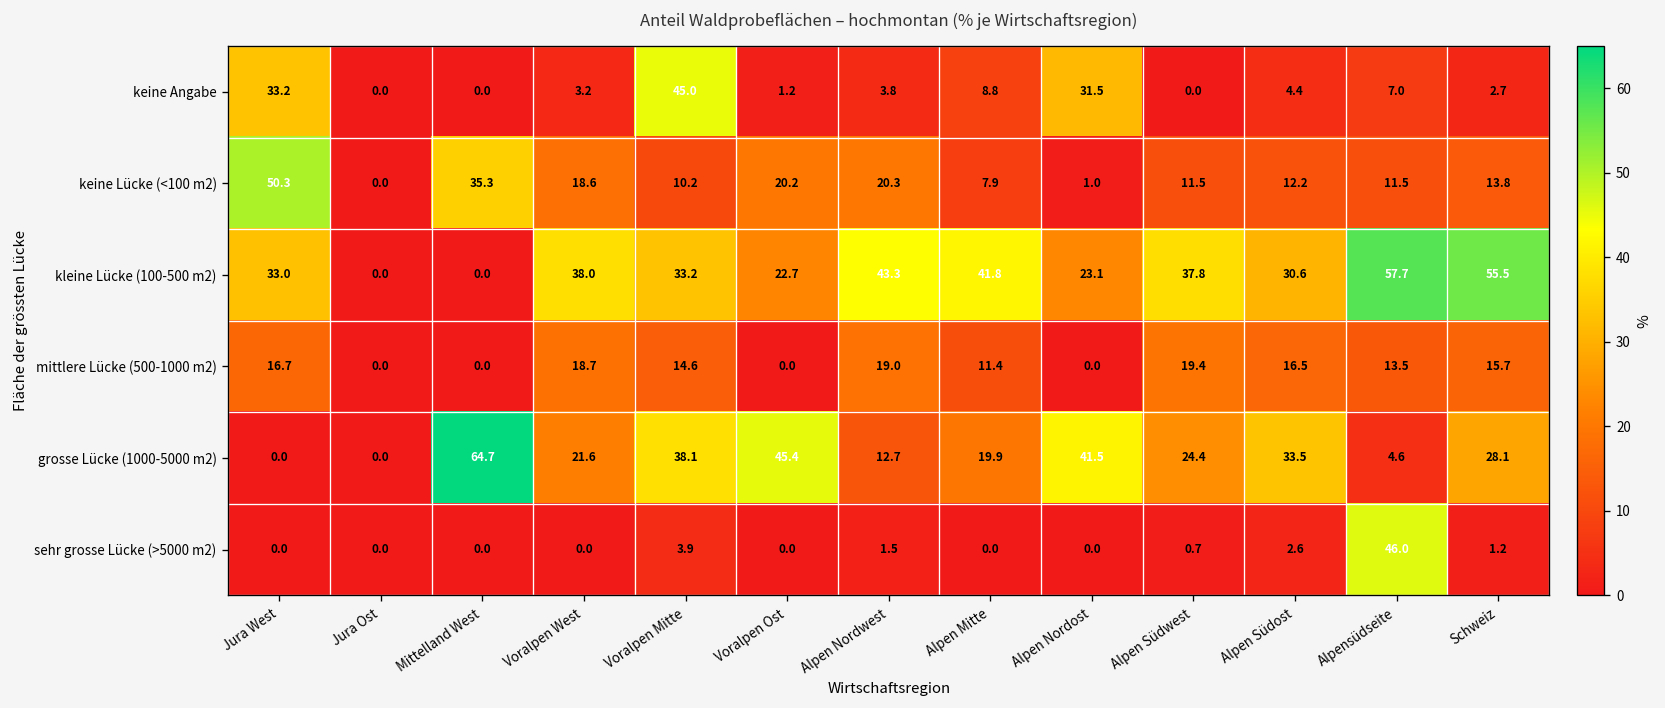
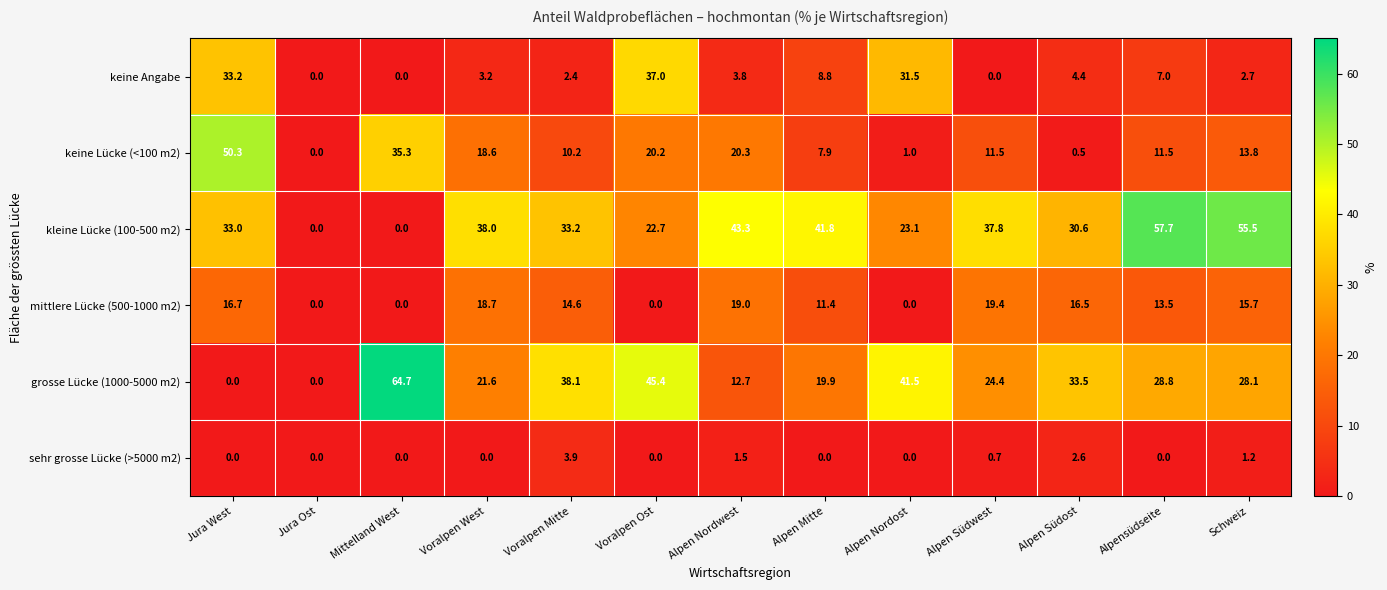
  {
    "keine Angabe": {
      "Jura West": 33.2,
      "Jura Ost": 0.0,
      "Mittelland West": 0.0,
      "Voralpen West": 3.2,
-     "Voralpen Mitte": 45.0,
-     "Voralpen Ost": 1.2,
+     "Voralpen Mitte": 2.4,
+     "Voralpen Ost": 37.0,
      "Alpen Nordwest": 3.8,
      "Alpen Mitte": 8.8,
      "Alpen Nordost": 31.5,
      "Alpen Südwest": 0.0,
      "Alpen Südost": 4.4,
      "Alpensüdseite": 7.0,
      "Schweiz": 2.7
    },
    "keine Lücke (<100 m2)": {
      "Jura West": 50.3,
      "Jura Ost": 0.0,
      "Mittelland West": 35.3,
      "Voralpen West": 18.6,
      "Voralpen Mitte": 10.2,
      "Voralpen Ost": 20.2,
      "Alpen Nordwest": 20.3,
      "Alpen Mitte": 7.9,
      "Alpen Nordost": 1.0,
      "Alpen Südwest": 11.5,
-     "Alpen Südost": 12.2,
+     "Alpen Südost": 0.5,
      "Alpensüdseite": 11.5,
      "Schweiz": 13.8
    },
    "kleine Lücke (100-500 m2)": {
      "Jura West": 33.0,
      "Jura Ost": 0.0,
      "Mittelland West": 0.0,
      "Voralpen West": 38.0,
      "Voralpen Mitte": 33.2,
      "Voralpen Ost": 22.7,
      "Alpen Nordwest": 43.3,
      "Alpen Mitte": 41.8,
      "Alpen Nordost": 23.1,
      "Alpen Südwest": 37.8,
      "Alpen Südost": 30.6,
      "Alpensüdseite": 57.7,
      "Schweiz": 55.5
    },
    "mittlere Lücke (500-1000 m2)": {
      "Jura West": 16.7,
      "Jura Ost": 0.0,
      "Mittelland West": 0.0,
      "Voralpen West": 18.7,
      "Voralpen Mitte": 14.6,
      "Voralpen Ost": 0.0,
      "Alpen Nordwest": 19.0,
      "Alpen Mitte": 11.4,
      "Alpen Nordost": 0.0,
      "Alpen Südwest": 19.4,
      "Alpen Südost": 16.5,
      "Alpensüdseite": 13.5,
      "Schweiz": 15.7
    },
    "grosse Lücke (1000-5000 m2)": {
      "Jura West": 0.0,
      "Jura Ost": 0.0,
      "Mittelland West": 64.7,
      "Voralpen West": 21.6,
      "Voralpen Mitte": 38.1,
      "Voralpen Ost": 45.4,
      "Alpen Nordwest": 12.7,
      "Alpen Mitte": 19.9,
      "Alpen Nordost": 41.5,
      "Alpen Südwest": 24.4,
      "Alpen Südost": 33.5,
-     "Alpensüdseite": 4.6,
+     "Alpensüdseite": 28.8,
      "Schweiz": 28.1
    },
    "sehr grosse Lücke (>5000 m2)": {
      "Jura West": 0.0,
      "Jura Ost": 0.0,
      "Mittelland West": 0.0,
      "Voralpen West": 0.0,
      "Voralpen Mitte": 3.9,
      "Voralpen Ost": 0.0,
      "Alpen Nordwest": 1.5,
      "Alpen Mitte": 0.0,
      "Alpen Nordost": 0.0,
      "Alpen Südwest": 0.7,
      "Alpen Südost": 2.6,
-     "Alpensüdseite": 46.0,
+     "Alpensüdseite": 0.0,
      "Schweiz": 1.2
    }
  }
